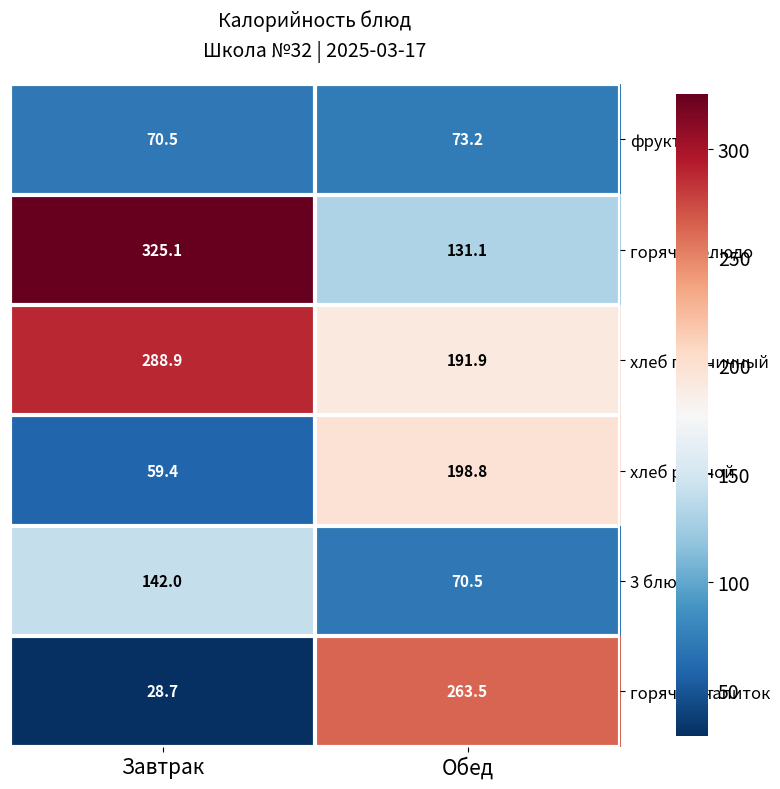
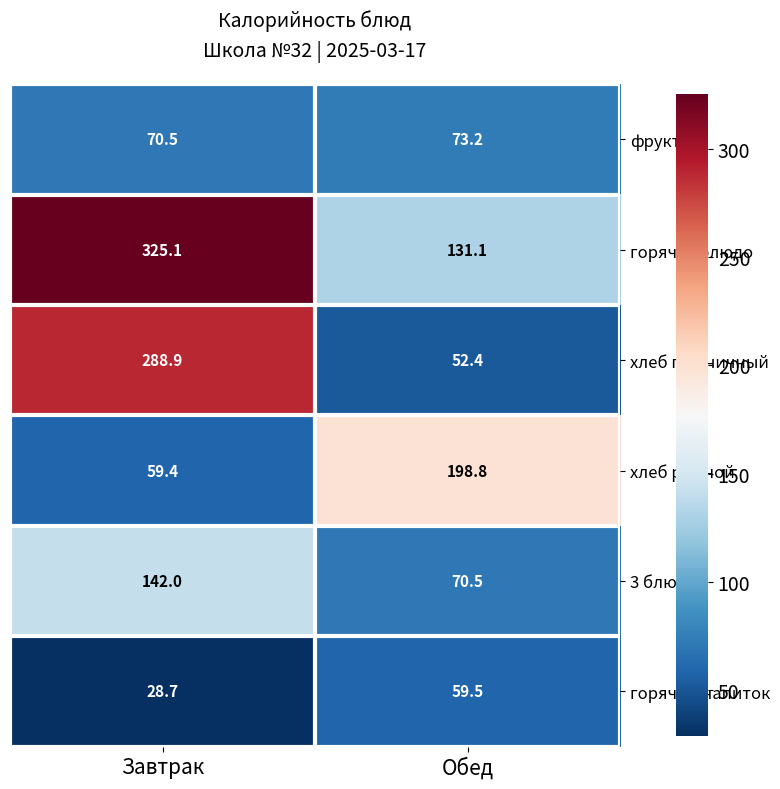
  {
    "хлеб пшеничный": {
      "Завтрак": 288.9,
-     "Обед": 191.9
+     "Обед": 52.4
    },
    "горячий напиток": {
      "Завтрак": 28.7,
-     "Обед": 263.5
+     "Обед": 59.5
    }
  }
